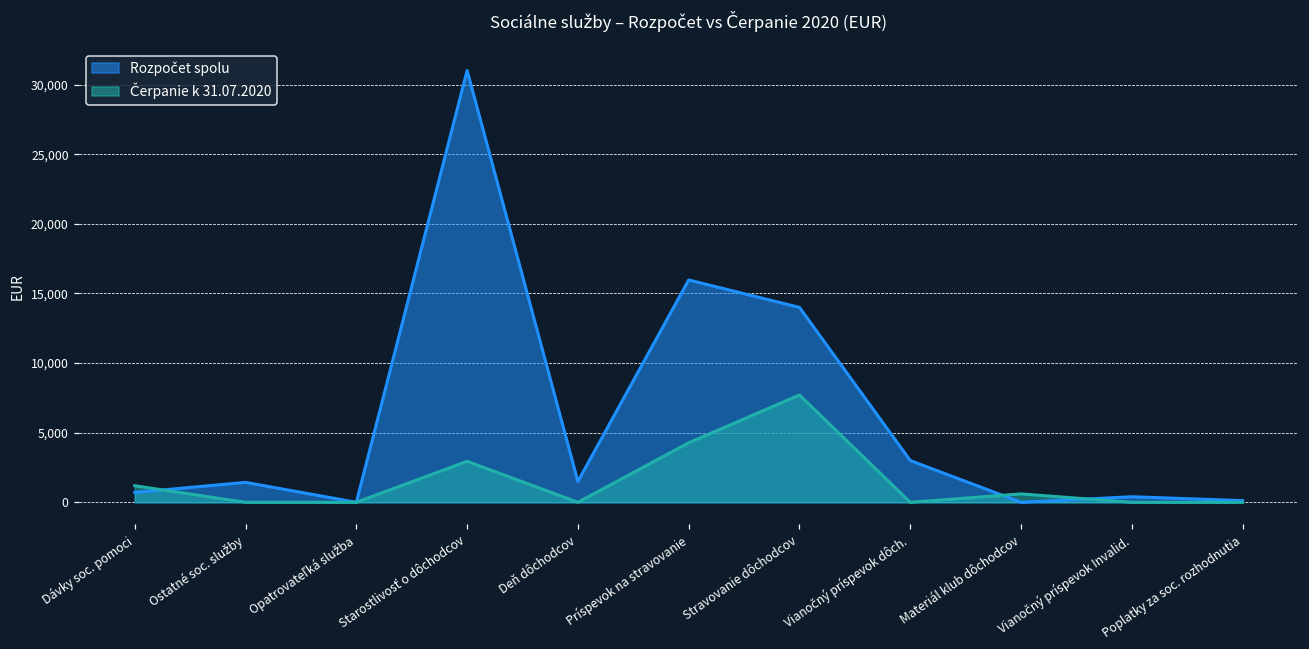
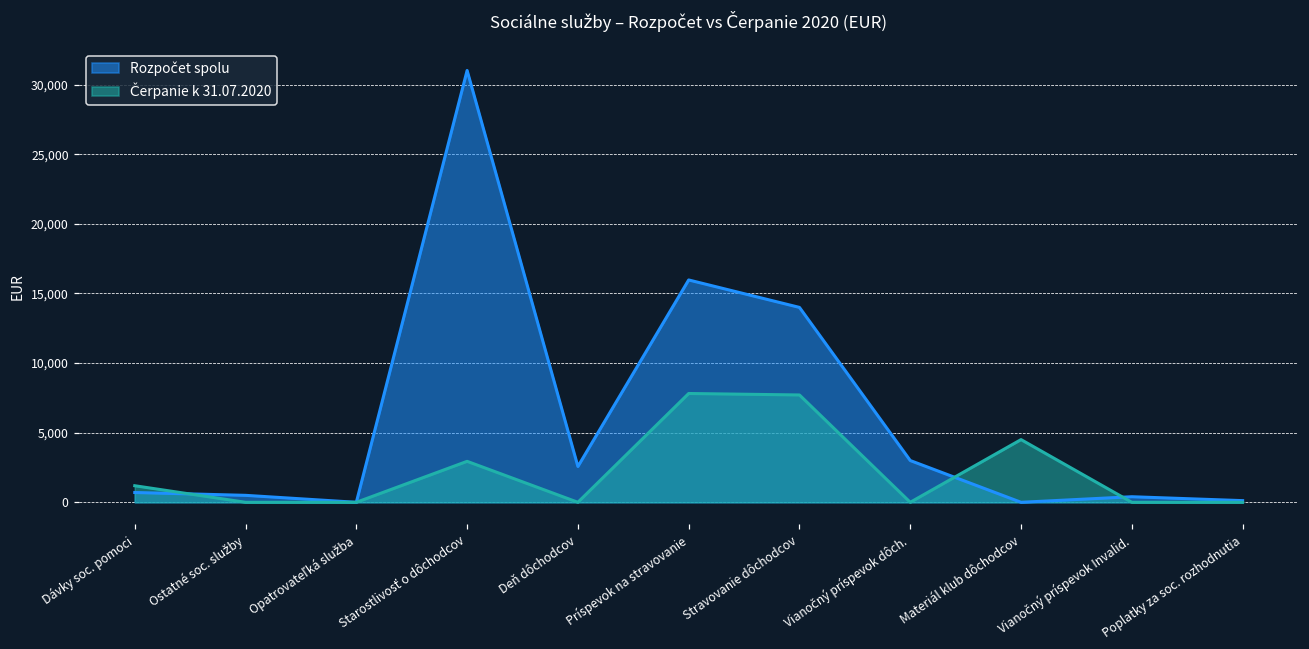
  {
    "Rozpočet spolu": {
      "Dávky soc. pomoci": "700",
-     "Ostatné soc. služby": "1,400",
+     "Ostatné soc. služby": "500",
      "Starostlivosť o dôchodcov": "31,000",
-     "Deň dôchodcov": "1,500",
+     "Deň dôchodcov": "2,600",
      "Príspevok na stravovanie": "16,000",
      "Stravovanie dôchodcov": "14,000",
      "Vianočný príspevok dôch.": "3,000",
      "Materiál klub dôchodcov": "0",
      "Vianočný príspevok Invalid.": "400"
    },
    "Čerpanie k 31.07.2020": {
      "Dávky soc. pomoci": "1,200",
      "Ostatné soc. služby": "0",
      "Starostlivosť o dôchodcov": "2,900",
      "Deň dôchodcov": "0",
-     "Príspevok na stravovanie": "4,300",
+     "Príspevok na stravovanie": "7,800",
      "Stravovanie dôchodcov": "7,700",
      "Vianočný príspevok dôch.": "0",
-     "Materiál klub dôchodcov": "600",
+     "Materiál klub dôchodcov": "4,500",
      "Vianočný príspevok Invalid.": "0"
    }
  }
